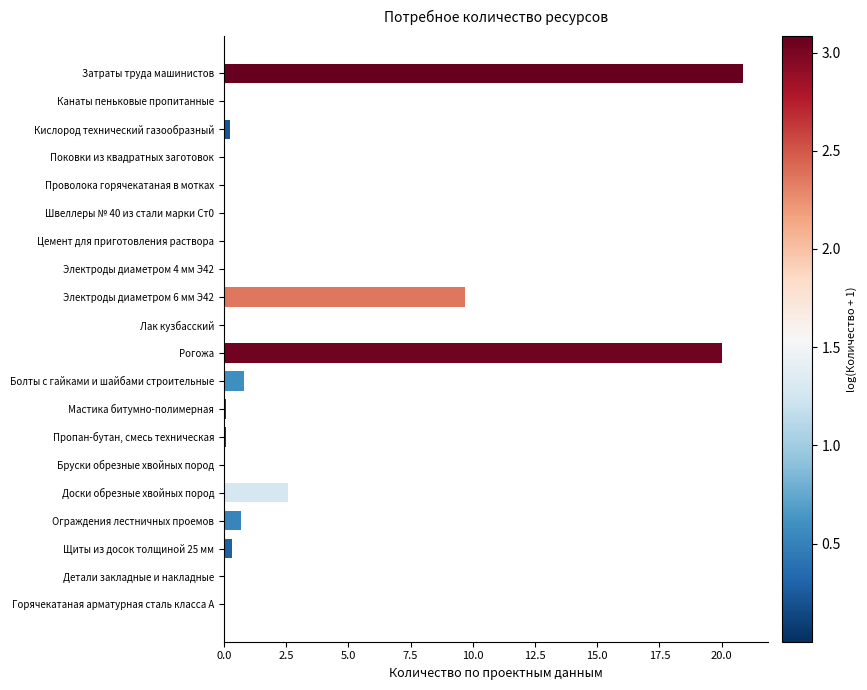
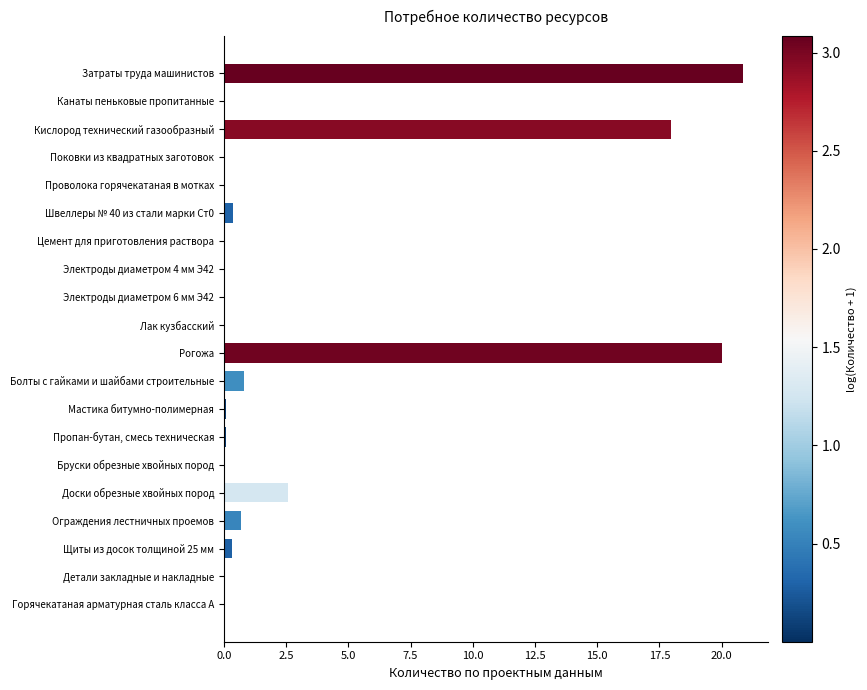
  {
    "Затраты труда машинистов": 20.8,
-   "Кислород технический газообразный": 0.2,
-   "Швеллеры № 40 из стали марки Ст0": 0.0,
-   "Электроды диаметром 6 мм Э42": 9.7,
+   "Кислород технический газообразный": 18.0,
+   "Швеллеры № 40 из стали марки Ст0": 0.4,
+   "Электроды диаметром 6 мм Э42": 0.0,
    "Рогожа": 20.0,
    "Болты с гайками и шайбами строительные": 0.8,
    "Доски обрезные хвойных пород": 2.6,
    "Ограждения лестничных проемов": 0.7,
    "Щиты из досок толщиной 25 мм": 0.3
  }
